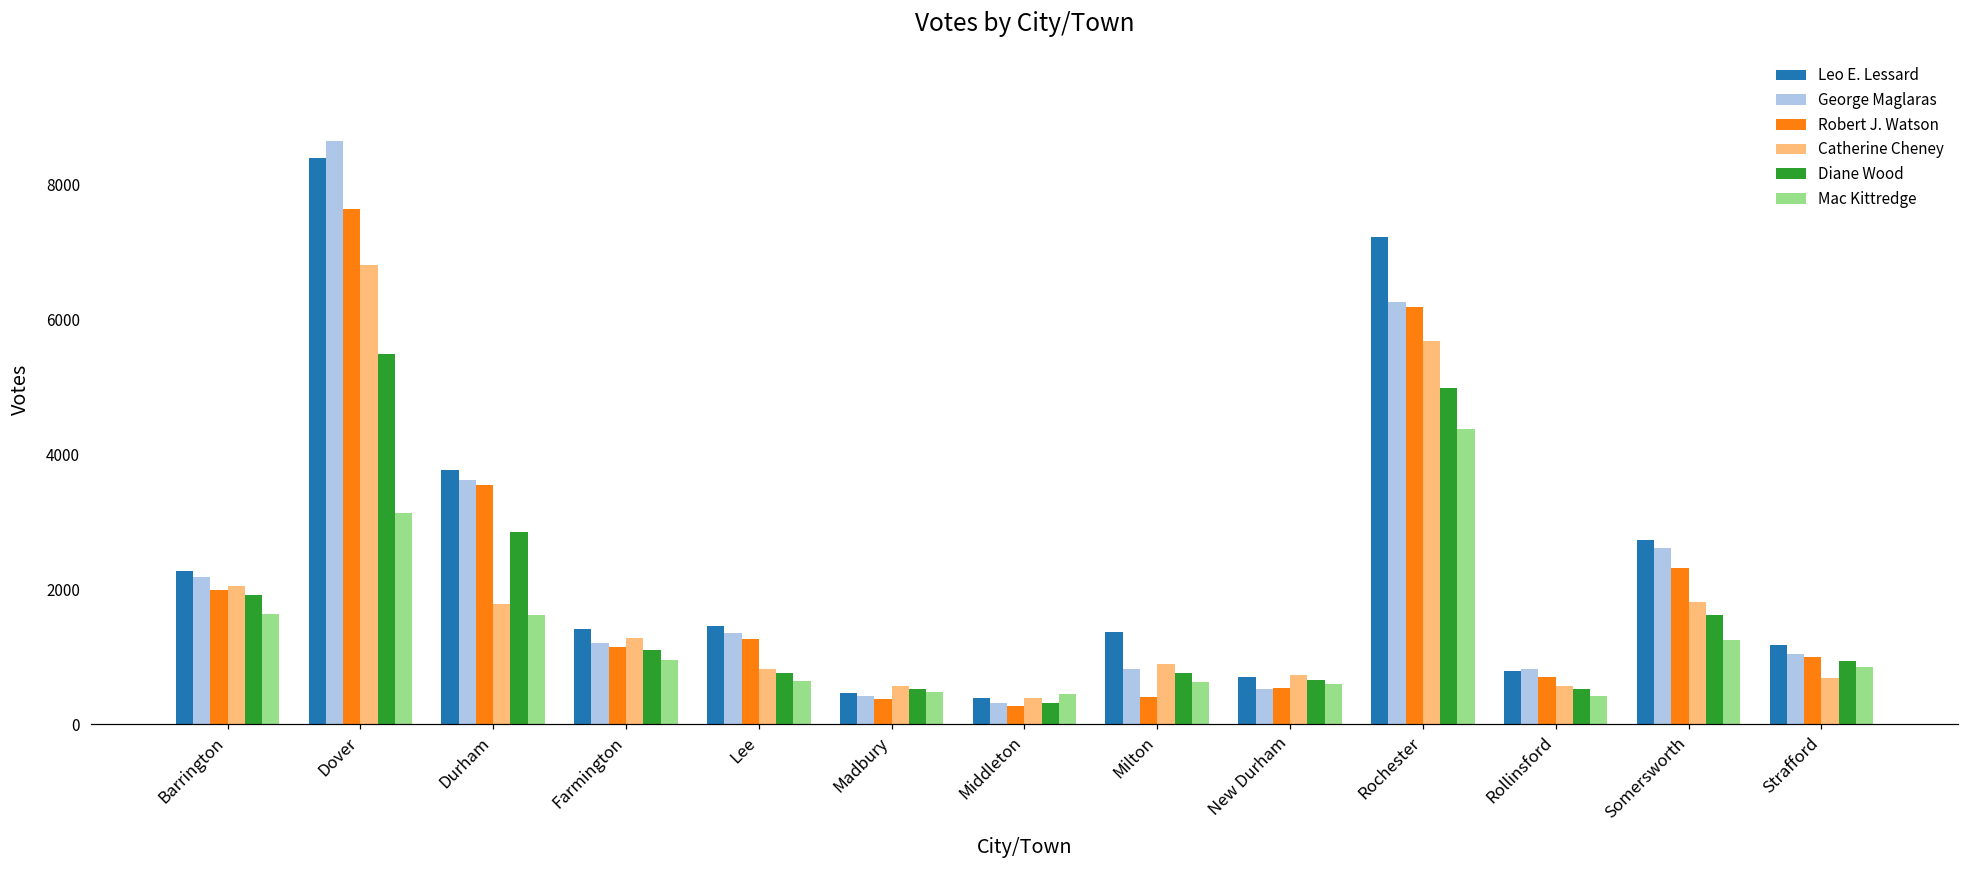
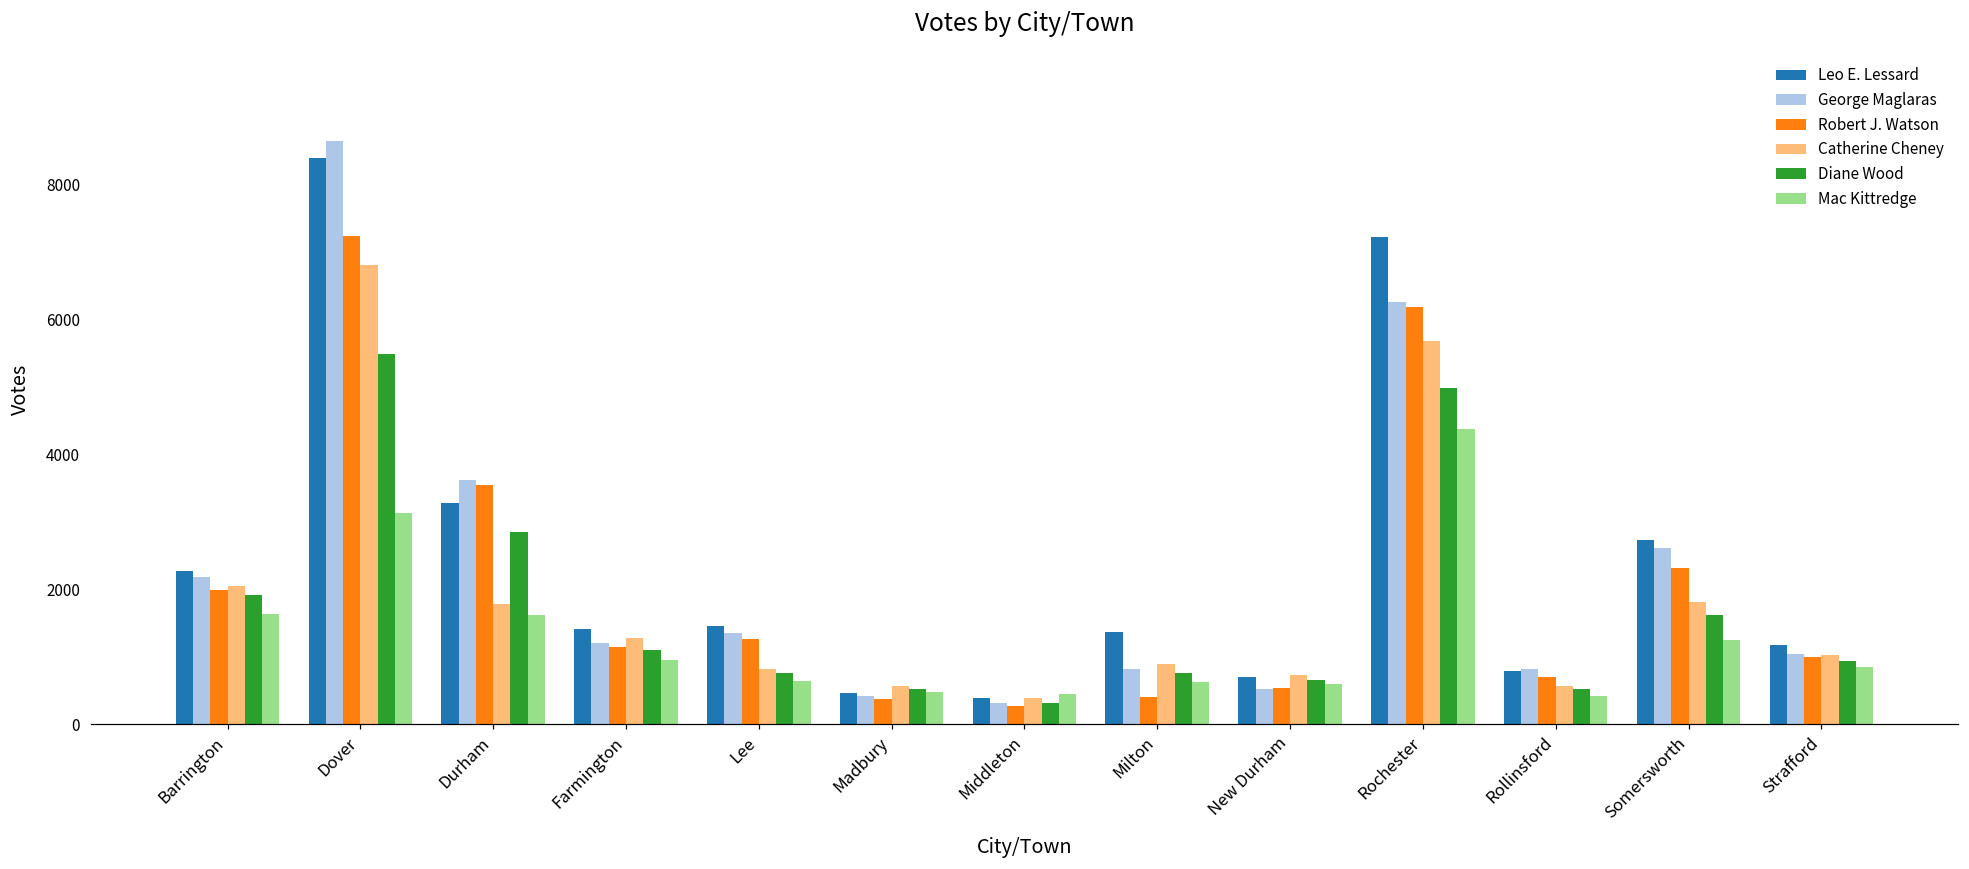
  {
    "Leo E. Lessard": {
      "Barrington": 2300,
      "Dover": 8400,
-     "Durham": 3800,
+     "Durham": 3300,
      "Farmington": 1400,
      "Lee": 1400,
      "Madbury": 500,
      "Middleton": 400,
      "Milton": 1400,
      "New Durham": 700,
      "Rochester": 7200,
      "Rollinsford": 800,
      "Somersworth": 2700,
      "Strafford": 1200
    },
    "George Maglaras": {
      "Barrington": 2200,
      "Dover": 8600,
      "Durham": 3600,
      "Farmington": 1200,
      "Lee": 1300,
      "Madbury": 400,
      "Middleton": 300,
      "Milton": 800,
      "New Durham": 500,
      "Rochester": 6300,
      "Rollinsford": 800,
      "Somersworth": 2600,
      "Strafford": 1000
    },
    "Robert J. Watson": {
      "Barrington": 2000,
-     "Dover": 7600,
+     "Dover": 7200,
      "Durham": 3600,
      "Farmington": 1100,
      "Lee": 1300,
      "Madbury": 400,
      "Middleton": 300,
      "Milton": 400,
      "New Durham": 500,
      "Rochester": 6200,
      "Rollinsford": 700,
      "Somersworth": 2300,
      "Strafford": 1000
    },
    "Catherine Cheney": {
      "Barrington": 2100,
      "Dover": 6800,
      "Durham": 1800,
      "Farmington": 1300,
      "Lee": 800,
      "Madbury": 600,
      "Middleton": 400,
      "Milton": 900,
      "New Durham": 700,
      "Rochester": 5700,
      "Rollinsford": 600,
      "Somersworth": 1800,
-     "Strafford": 700
+     "Strafford": 1000
    },
    "Diane Wood": {
      "Barrington": 1900,
      "Dover": 5500,
      "Durham": 2900,
      "Farmington": 1100,
      "Lee": 800,
      "Madbury": 500,
      "Middleton": 300,
      "Milton": 800,
      "New Durham": 700,
      "Rochester": 5000,
      "Rollinsford": 500,
      "Somersworth": 1600,
      "Strafford": 900
    },
    "Mac Kittredge": {
      "Barrington": 1600,
      "Dover": 3100,
      "Durham": 1600,
      "Farmington": 1000,
      "Lee": 600,
      "Madbury": 500,
      "Middleton": 400,
      "Milton": 600,
      "New Durham": 600,
      "Rochester": 4400,
      "Rollinsford": 400,
      "Somersworth": 1200,
      "Strafford": 800
    }
  }
